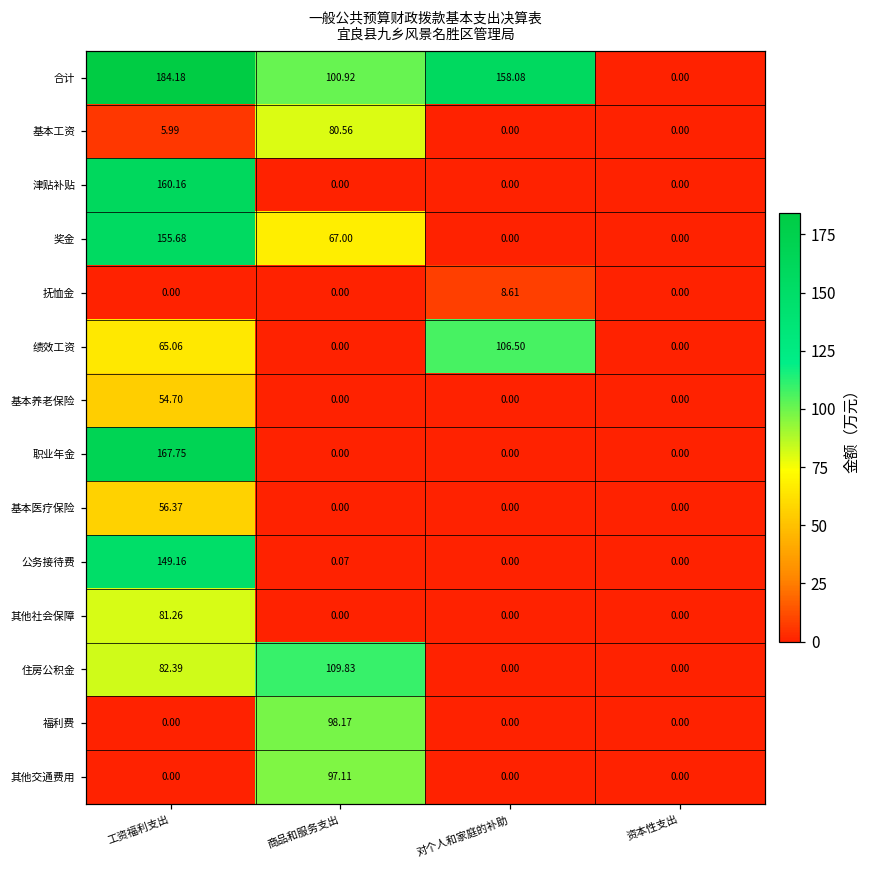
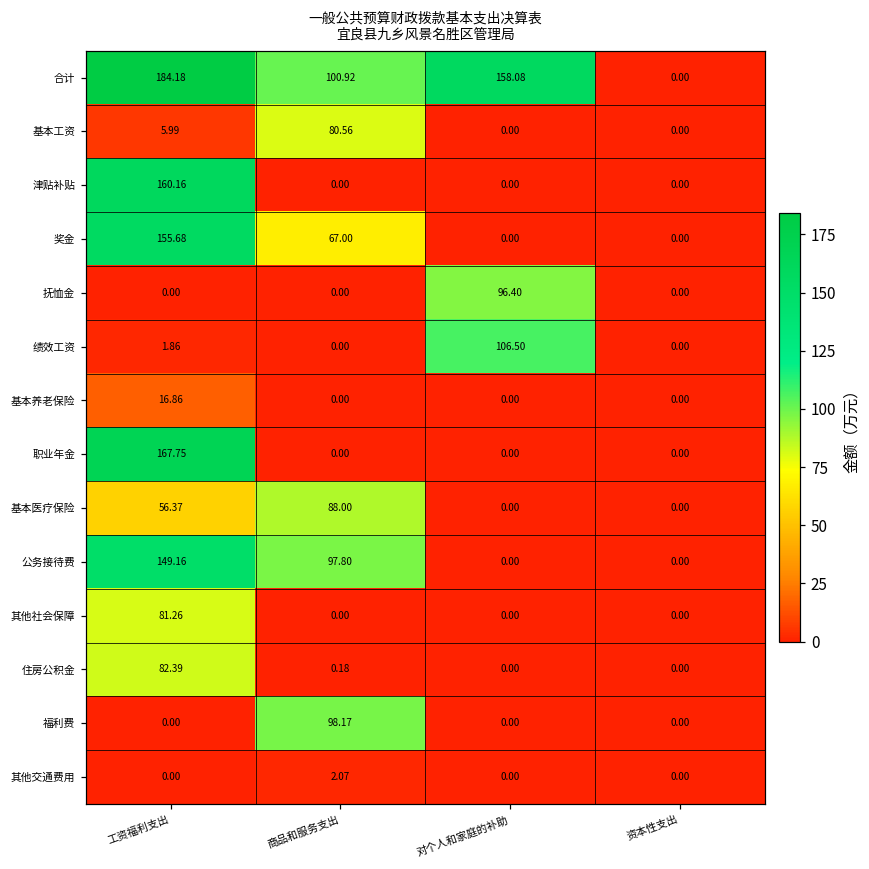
  {
    "合计": {
      "工资福利支出": 184.18,
      "商品和服务支出": 100.92,
      "对个人和家庭的补助": 158.08,
      "资本性支出": 0.00
    },
    "基本工资": {
      "工资福利支出": 5.99,
      "商品和服务支出": 80.56,
      "对个人和家庭的补助": 0.00,
      "资本性支出": 0.00
    },
    "津贴补贴": {
      "工资福利支出": 160.16,
      "商品和服务支出": 0.00,
      "对个人和家庭的补助": 0.00,
      "资本性支出": 0.00
    },
    "奖金": {
      "工资福利支出": 155.68,
      "商品和服务支出": 67.00,
      "对个人和家庭的补助": 0.00,
      "资本性支出": 0.00
    },
    "抚恤金": {
      "工资福利支出": 0.00,
      "商品和服务支出": 0.00,
-     "对个人和家庭的补助": 8.61,
+     "对个人和家庭的补助": 96.40,
      "资本性支出": 0.00
    },
    "绩效工资": {
-     "工资福利支出": 65.06,
+     "工资福利支出": 1.86,
      "商品和服务支出": 0.00,
      "对个人和家庭的补助": 106.50,
      "资本性支出": 0.00
    },
    "基本养老保险": {
-     "工资福利支出": 54.70,
+     "工资福利支出": 16.86,
      "商品和服务支出": 0.00,
      "对个人和家庭的补助": 0.00,
      "资本性支出": 0.00
    },
    "职业年金": {
      "工资福利支出": 167.75,
      "商品和服务支出": 0.00,
      "对个人和家庭的补助": 0.00,
      "资本性支出": 0.00
    },
    "基本医疗保险": {
      "工资福利支出": 56.37,
-     "商品和服务支出": 0.00,
+     "商品和服务支出": 88.00,
      "对个人和家庭的补助": 0.00,
      "资本性支出": 0.00
    },
    "公务接待费": {
      "工资福利支出": 149.16,
-     "商品和服务支出": 0.07,
+     "商品和服务支出": 97.80,
      "对个人和家庭的补助": 0.00,
      "资本性支出": 0.00
    },
    "其他社会保障": {
      "工资福利支出": 81.26,
      "商品和服务支出": 0.00,
      "对个人和家庭的补助": 0.00,
      "资本性支出": 0.00
    },
    "住房公积金": {
      "工资福利支出": 82.39,
-     "商品和服务支出": 109.83,
+     "商品和服务支出": 0.18,
      "对个人和家庭的补助": 0.00,
      "资本性支出": 0.00
    },
    "福利费": {
      "工资福利支出": 0.00,
      "商品和服务支出": 98.17,
      "对个人和家庭的补助": 0.00,
      "资本性支出": 0.00
    },
    "其他交通费用": {
      "工资福利支出": 0.00,
-     "商品和服务支出": 97.11,
+     "商品和服务支出": 2.07,
      "对个人和家庭的补助": 0.00,
      "资本性支出": 0.00
    }
  }
